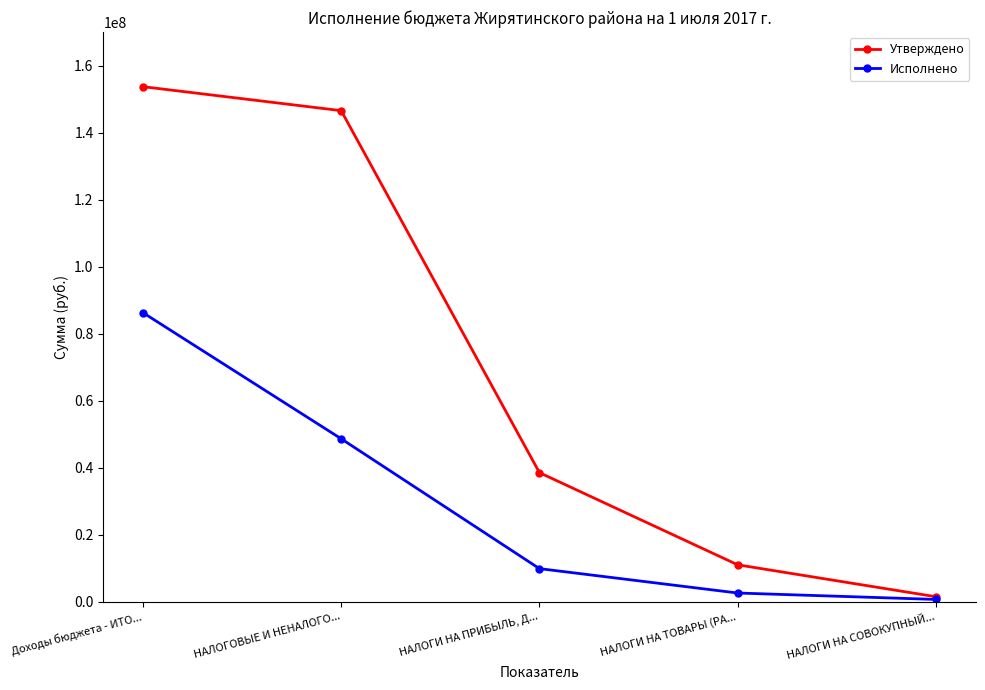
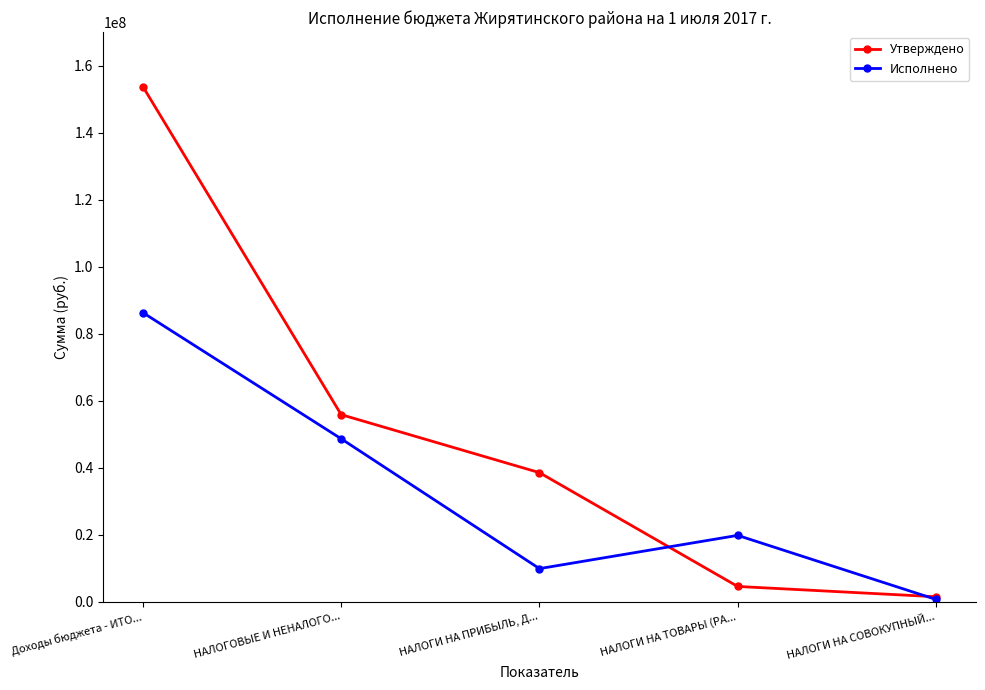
  {
    "Утверждено": {
      "Доходы бюджета - ИТО...": 154000000,
-     "НАЛОГОВЫЕ И НЕНАЛОГО...": 147000000,
+     "НАЛОГОВЫЕ И НЕНАЛОГО...": 56000000,
      "НАЛОГИ НА ПРИБЫЛЬ, Д...": 38000000,
-     "НАЛОГИ НА ТОВАРЫ (РА...": 11000000,
+     "НАЛОГИ НА ТОВАРЫ (РА...": 5000000,
      "НАЛОГИ НА СОВОКУПНЫЙ...": 1000000
    },
    "Исполнено": {
      "Доходы бюджета - ИТО...": 86000000,
      "НАЛОГОВЫЕ И НЕНАЛОГО...": 49000000,
      "НАЛОГИ НА ПРИБЫЛЬ, Д...": 10000000,
-     "НАЛОГИ НА ТОВАРЫ (РА...": 3000000,
+     "НАЛОГИ НА ТОВАРЫ (РА...": 20000000,
      "НАЛОГИ НА СОВОКУПНЫЙ...": 1000000
    }
  }
